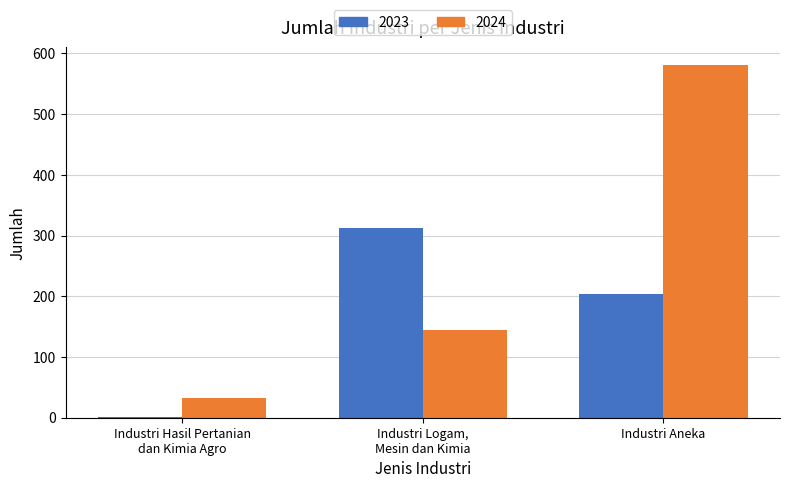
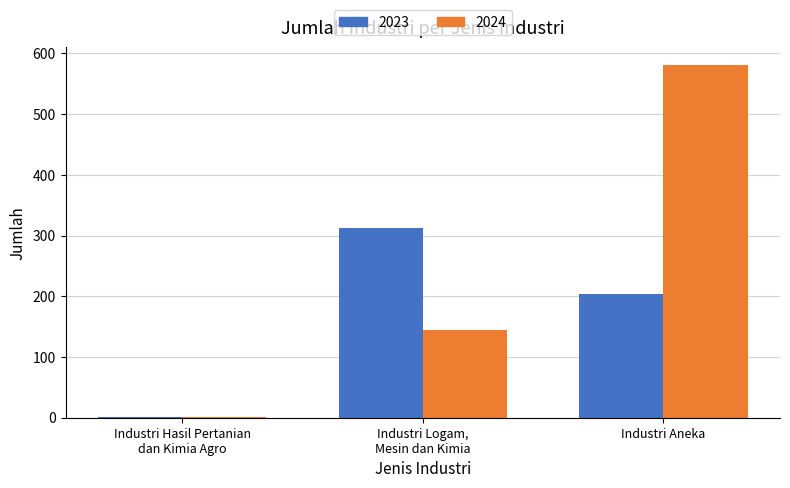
  {
    "2023": {
      "Industri Logam, Mesin dan Kimia": 310,
      "Industri Aneka": 200
    },
    "2024": {
-     "Industri Hasil Pertanian dan Kimia Agro": 30,
+     "Industri Hasil Pertanian dan Kimia Agro": 0,
      "Industri Logam, Mesin dan Kimia": 140,
      "Industri Aneka": 580
    }
  }
